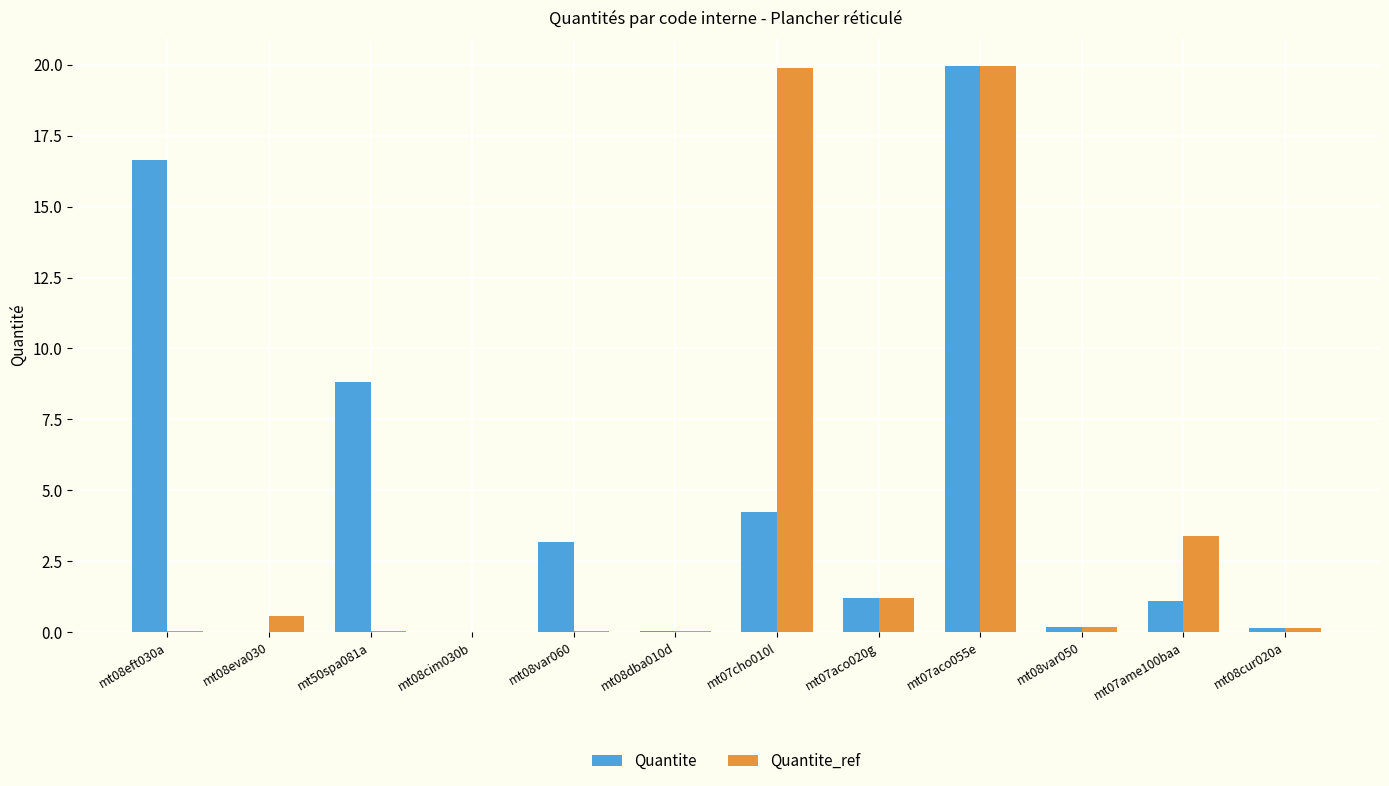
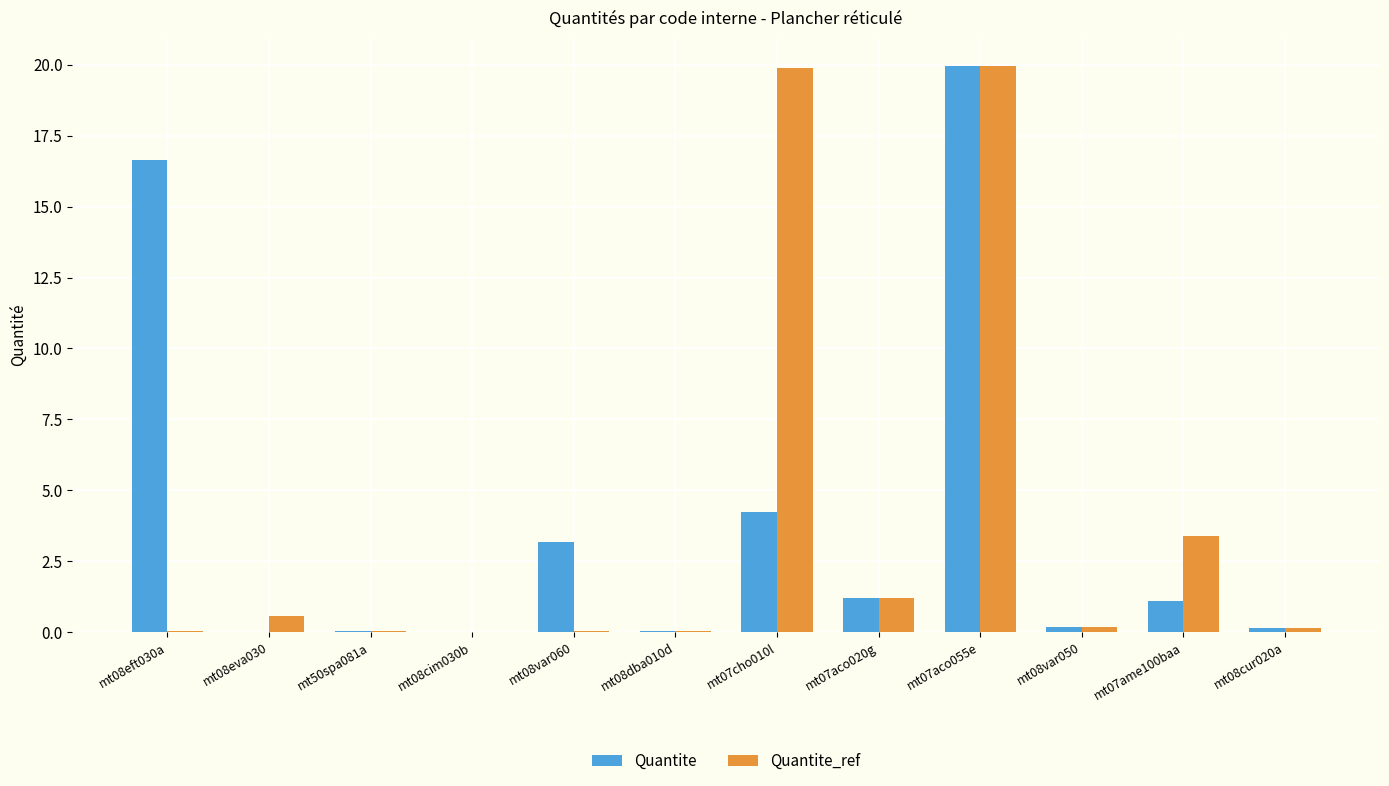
  {
    "Quantite": {
      "mt08eft030a": 16.7,
-     "mt50spa081a": 8.8,
+     "mt50spa081a": 0.0,
      "mt08var060": 3.2,
      "mt07cho010l": 4.2,
      "mt07aco020g": 1.2,
      "mt07aco055e": 20.0,
      "mt08var050": 0.2,
      "mt07ame100baa": 1.1,
      "mt08cur020a": 0.2
    },
    "Quantite_ref": {
      "mt08eva030": 0.6,
      "mt07cho010l": 19.9,
      "mt07aco020g": 1.2,
      "mt07aco055e": 20.0,
      "mt08var050": 0.2,
      "mt07ame100baa": 3.4,
      "mt08cur020a": 0.2
    }
  }
